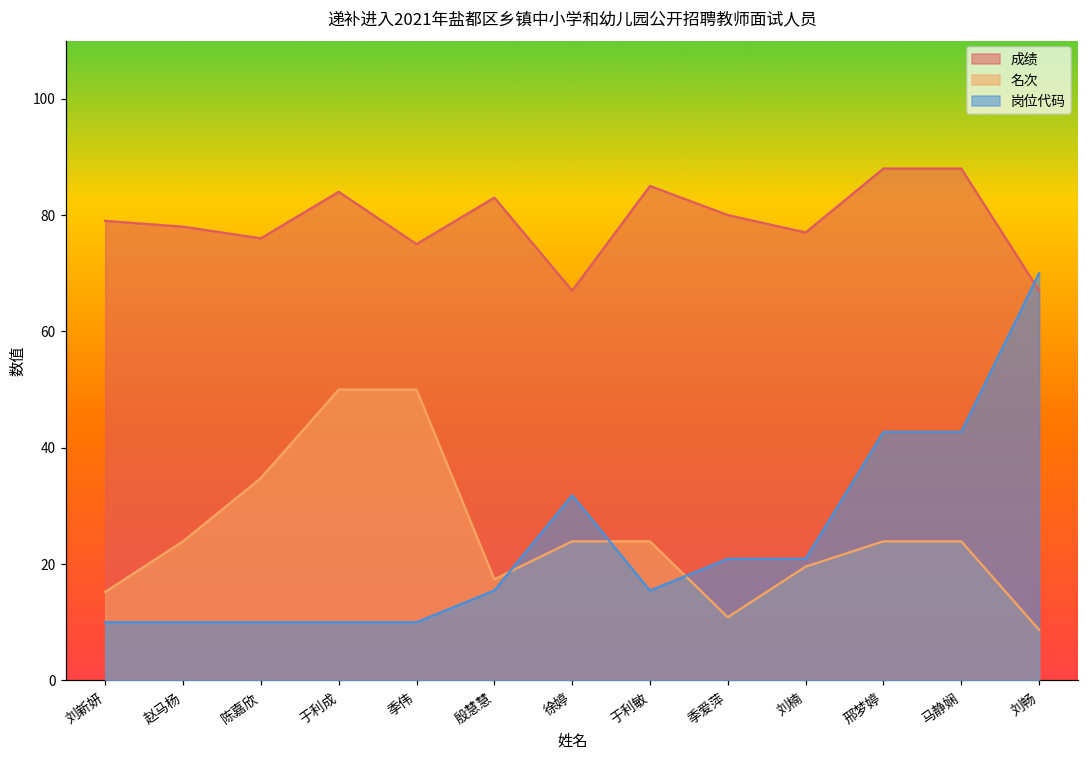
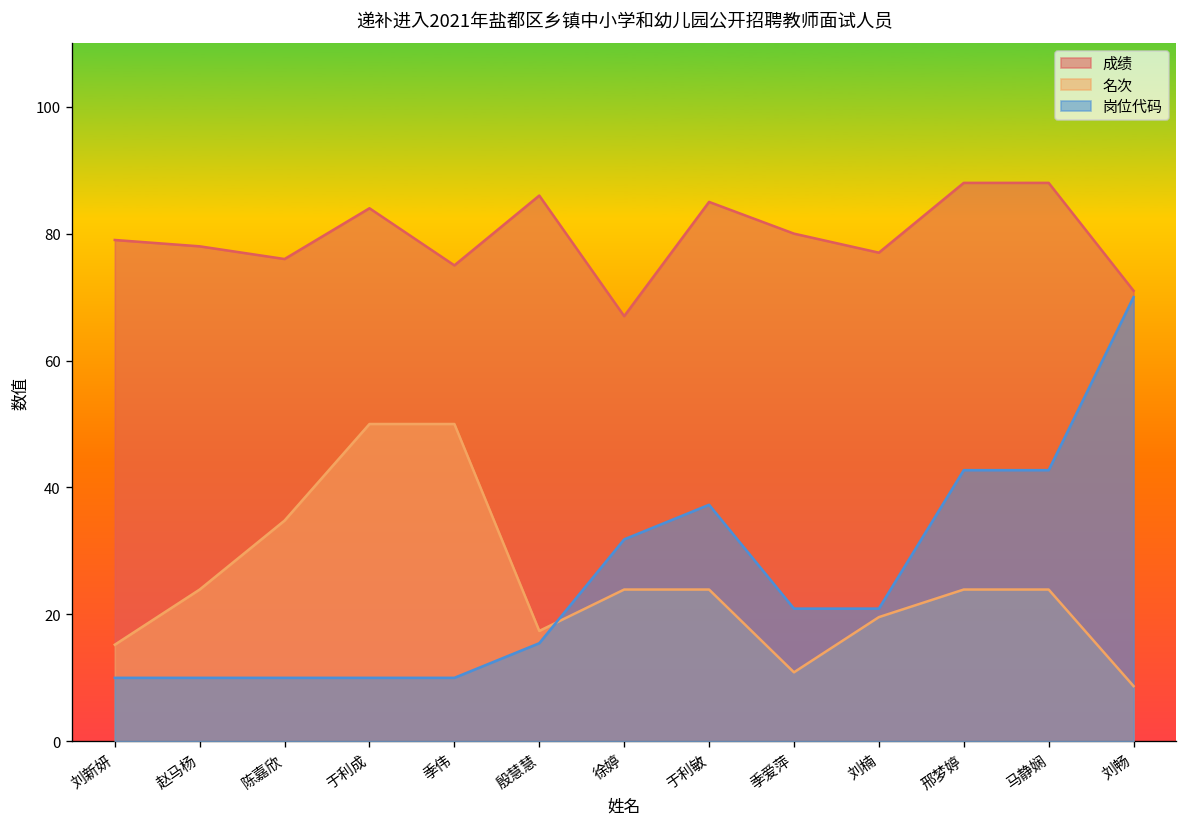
  {
    "成绩": {
      "刘新妍": 79,
      "赵马杨": 78,
      "陈嘉欣": 76,
      "于利成": 84,
      "季伟": 75,
-     "殷慧慧": 83,
+     "殷慧慧": 86,
      "徐婷": 67,
      "于利敏": 85,
      "季爱萍": 80,
      "刘楠": 77,
      "邢梦婷": 88,
      "马静娴": 88,
-     "刘畅": 67
+     "刘畅": 71
    },
    "名次": {
      "刘新妍": 15,
      "赵马杨": 24,
      "陈嘉欣": 35,
      "于利成": 50,
      "季伟": 50,
      "殷慧慧": 17,
      "徐婷": 24,
      "于利敏": 24,
      "季爱萍": 11,
      "刘楠": 20,
      "邢梦婷": 24,
      "马静娴": 24,
      "刘畅": 9
    },
    "岗位代码": {
      "刘新妍": 10,
      "赵马杨": 10,
      "陈嘉欣": 10,
      "于利成": 10,
      "季伟": 10,
      "殷慧慧": 15,
      "徐婷": 32,
-     "于利敏": 15,
+     "于利敏": 37,
      "季爱萍": 21,
      "刘楠": 21,
      "邢梦婷": 43,
      "马静娴": 43,
      "刘畅": 70
    }
  }
